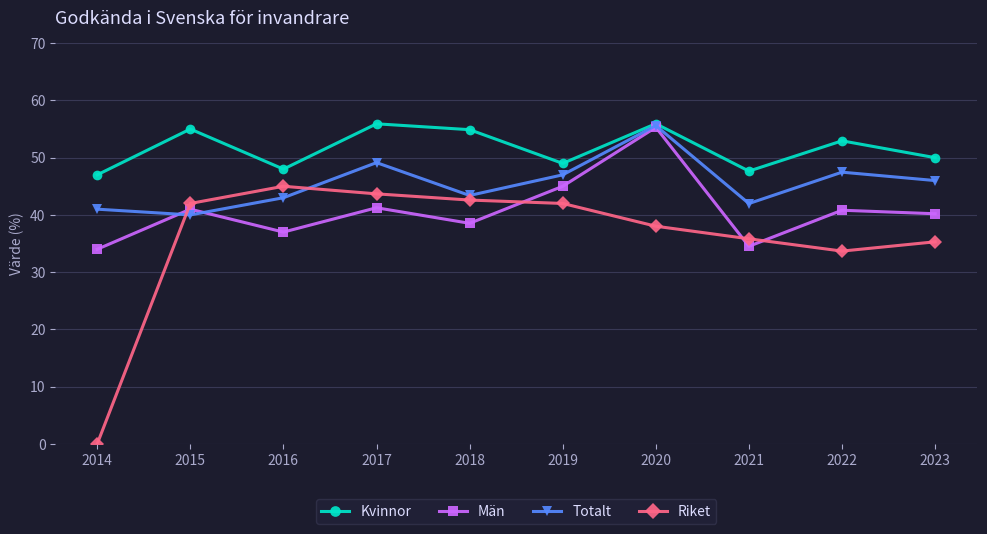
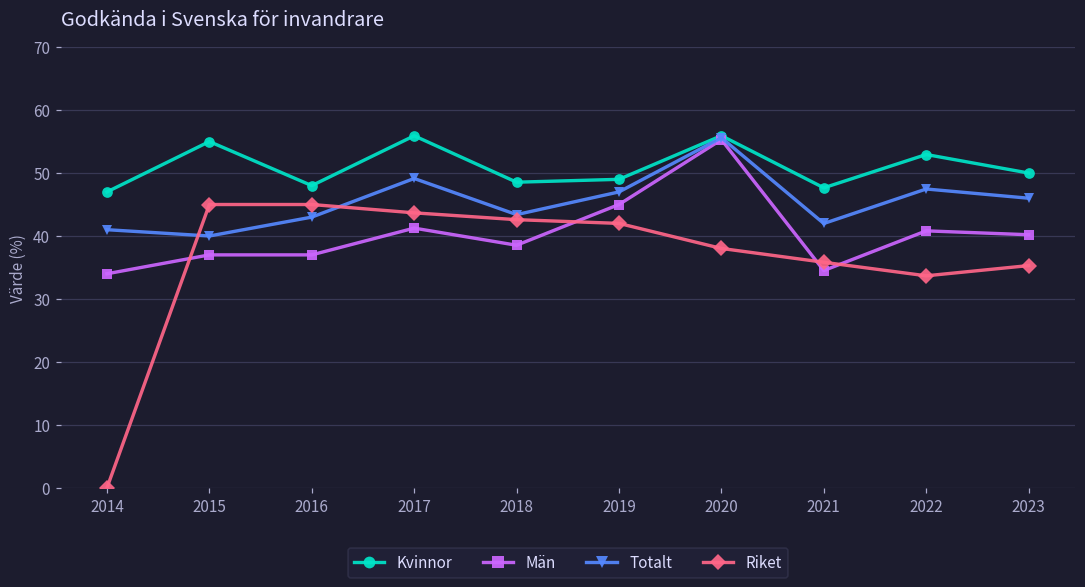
  {
    "Kvinnor": {
      "2014": 47,
      "2015": 55,
      "2016": 48,
      "2017": 56,
-     "2018": 55,
+     "2018": 49,
      "2019": 49,
      "2021": 48,
      "2022": 53,
      "2023": 50
    },
    "Män": {
      "2014": 34,
-     "2015": 41,
+     "2015": 37,
      "2016": 37,
      "2017": 41,
      "2018": 39,
      "2019": 45,
      "2021": 35,
      "2022": 41,
      "2023": 40
    },
    "Totalt": {
      "2014": 41,
      "2015": 40,
      "2016": 43,
      "2017": 49,
      "2018": 43,
      "2019": 47,
      "2021": 42,
      "2022": 47,
      "2023": 46
    },
    "Riket": {
      "2014": 0,
-     "2015": 42,
+     "2015": 45,
      "2016": 45,
      "2017": 44,
      "2018": 43,
      "2019": 42,
      "2020": 38,
      "2021": 36,
      "2022": 34,
      "2023": 35
    }
  }
